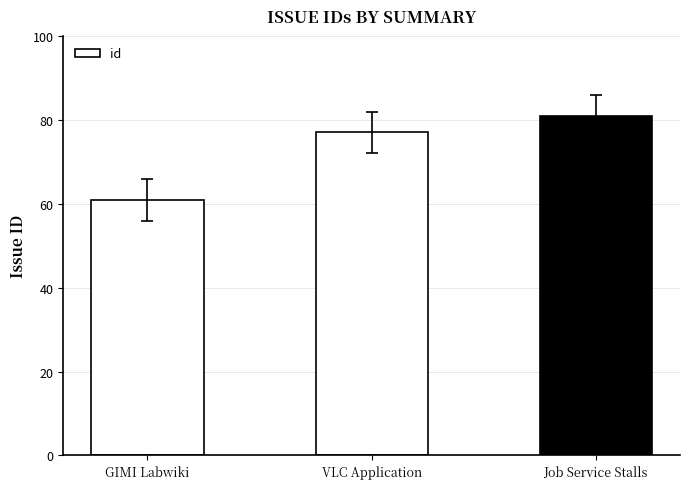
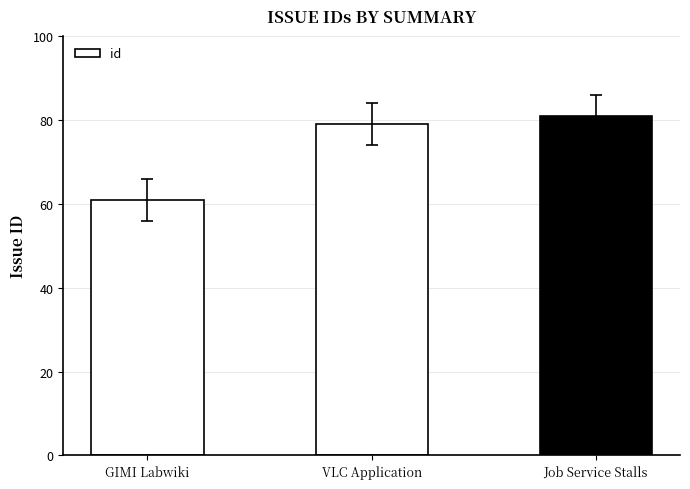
  {
    "id": {
      "GIMI Labwiki": 61,
-     "VLC Application": 77,
+     "VLC Application": 79,
      "Job Service Stalls": 81
    }
  }
